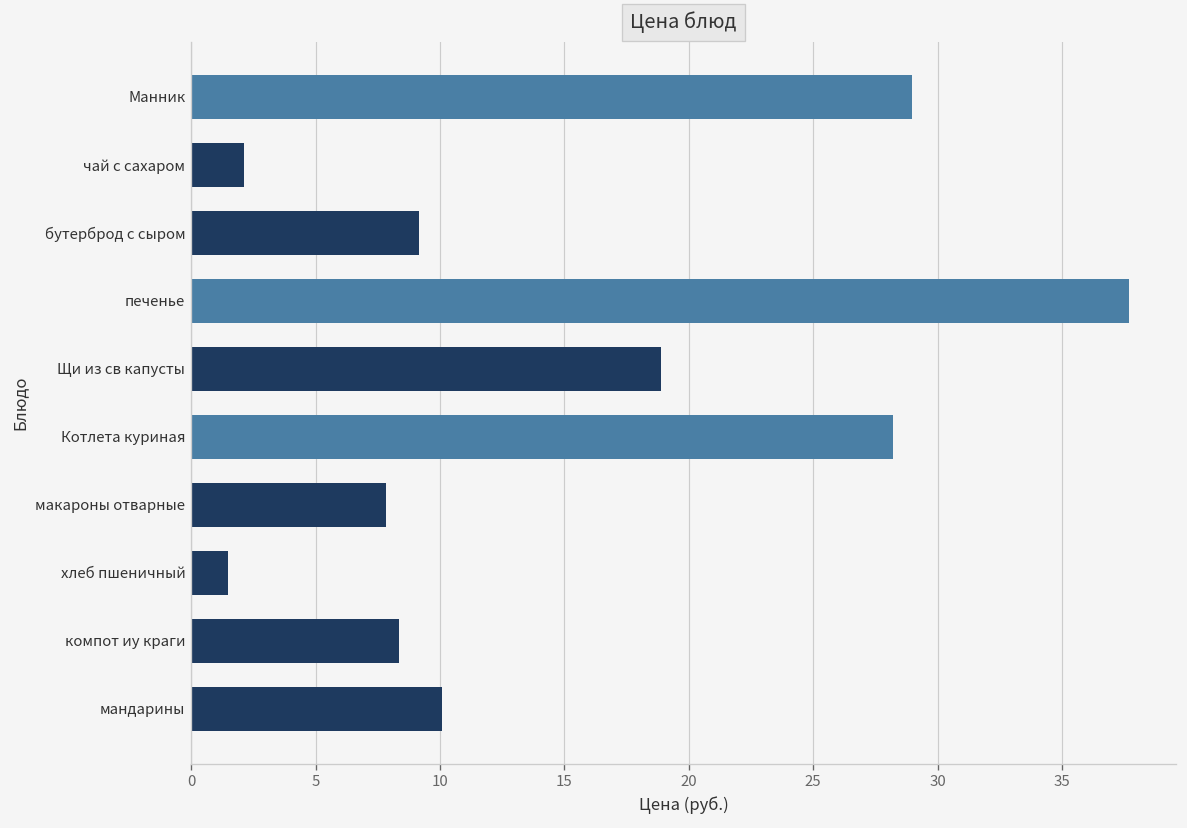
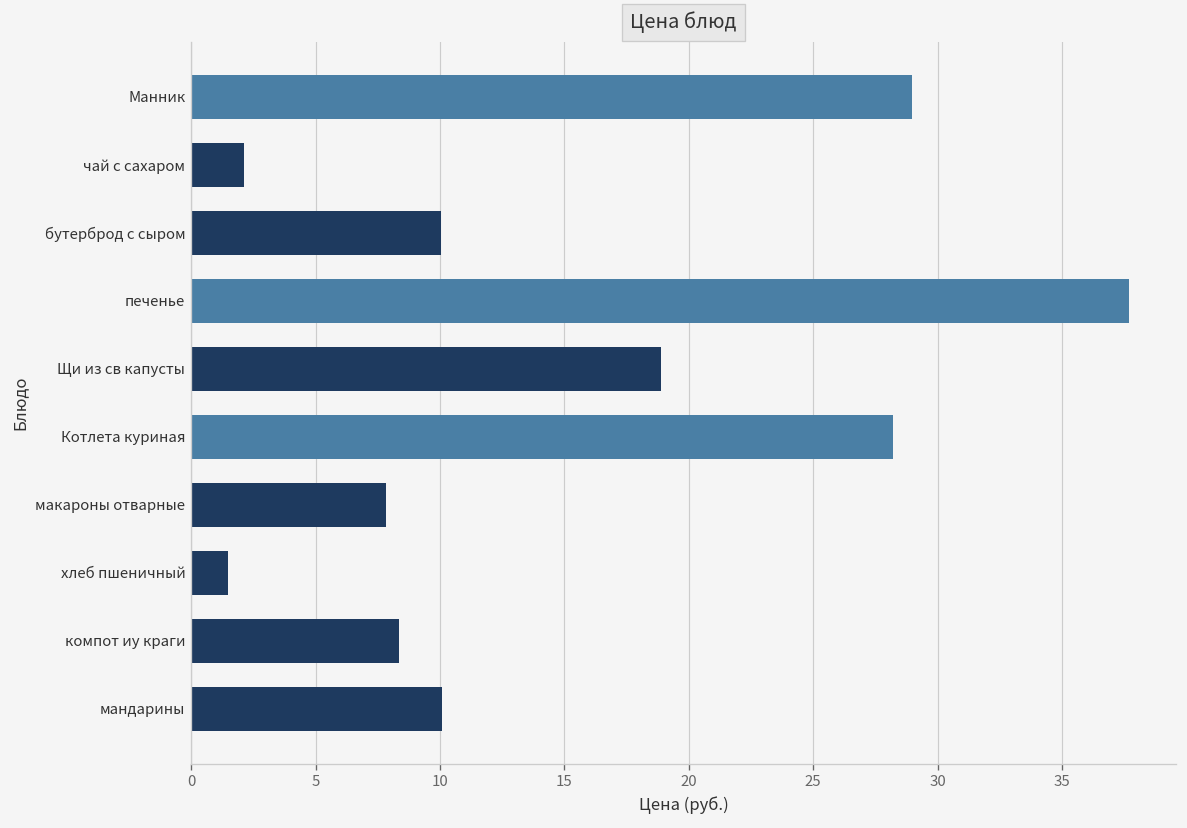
  {
    "Манник": 29.0,
    "чай с сахаром": 2.1,
-   "бутерброд с сыром": 9.2,
+   "бутерброд с сыром": 10.1,
    "печенье": 37.7,
    "Щи из св капусты": 18.9,
    "Котлета куриная": 28.2,
    "макароны отварные": 7.8,
    "хлеб пшеничный": 1.5,
    "компот иу краги": 8.4,
    "мандарины": 10.1
  }
